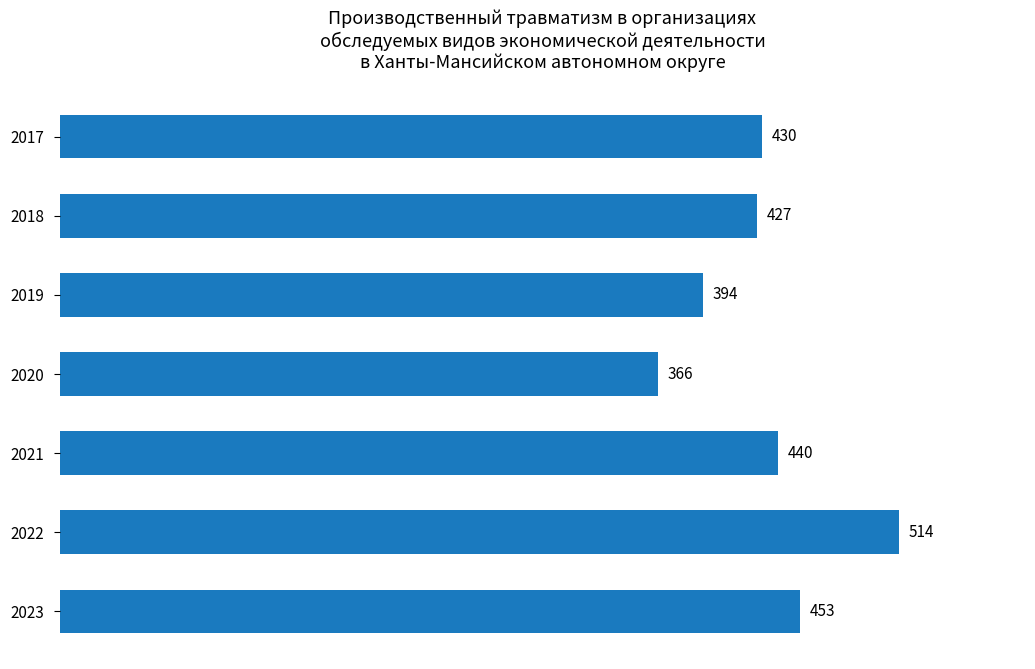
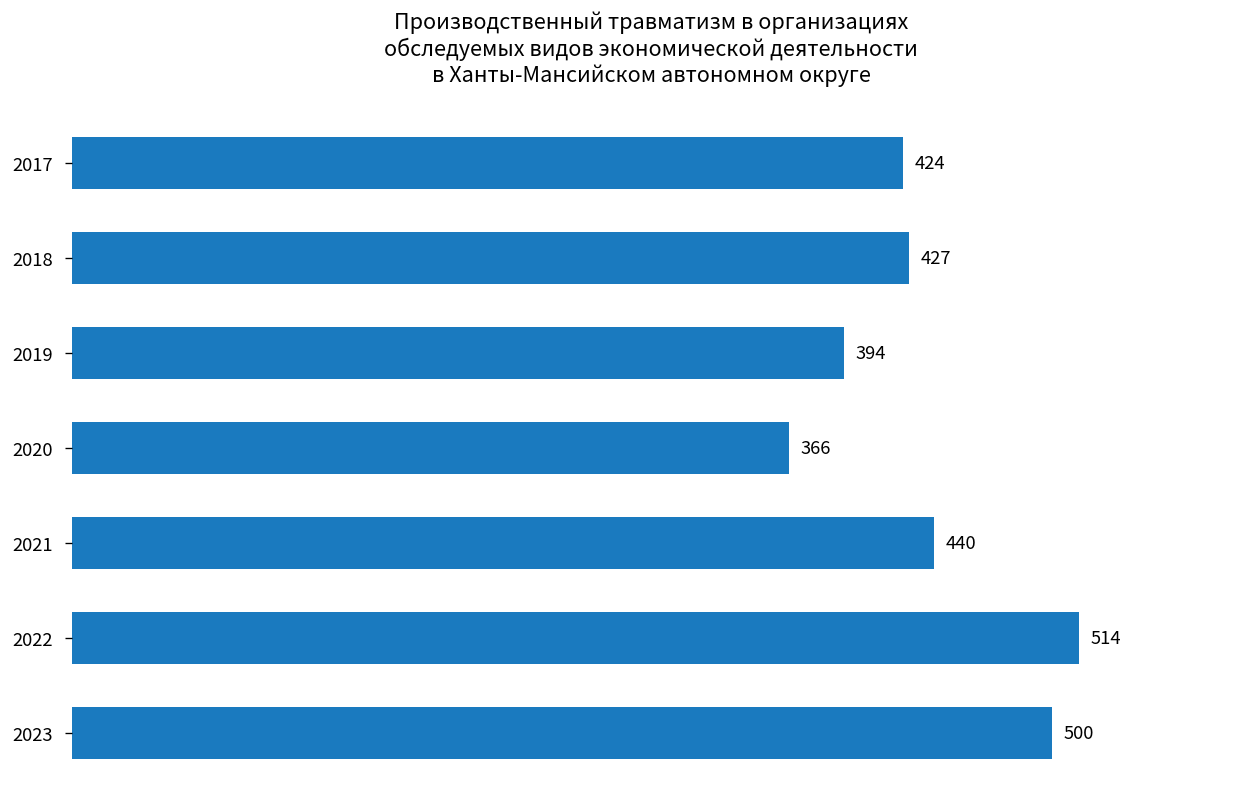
  {
-   "2017": 430,
+   "2017": 424,
    "2018": 427,
    "2019": 394,
    "2020": 366,
    "2021": 440,
    "2022": 514,
-   "2023": 453
+   "2023": 500
  }
